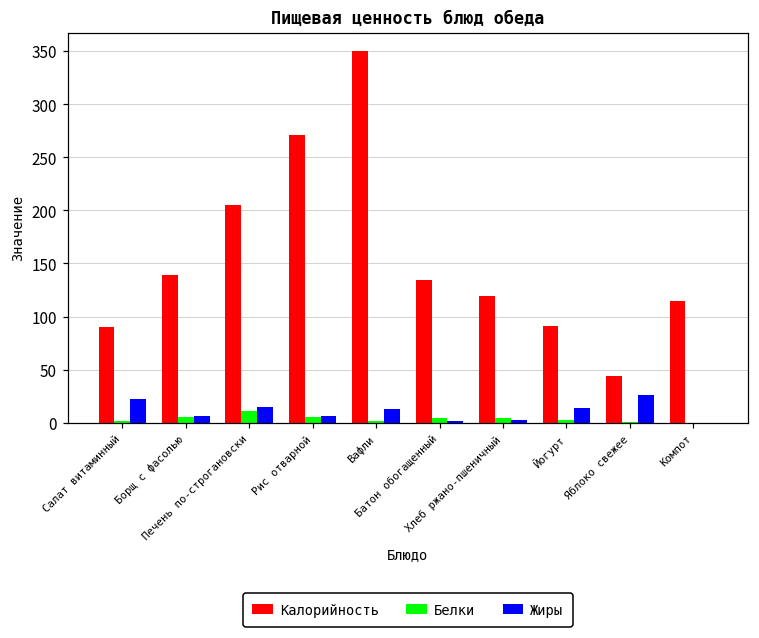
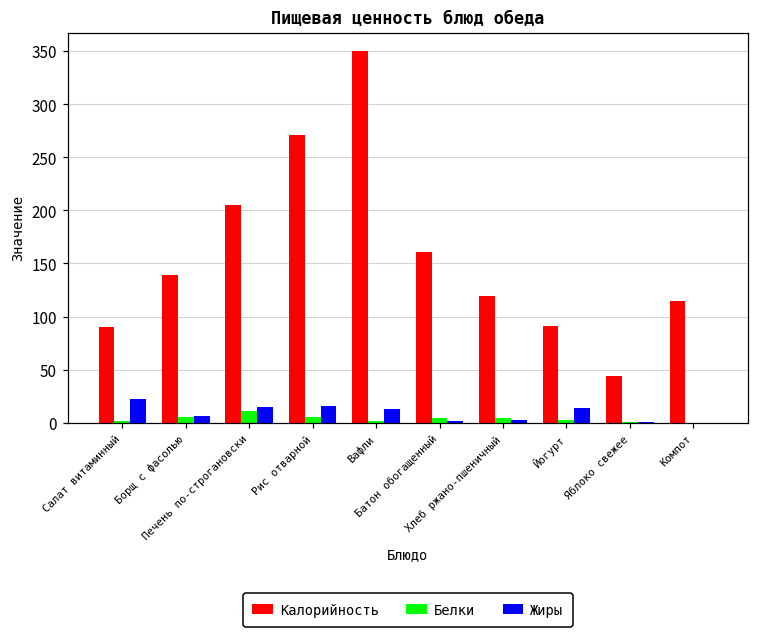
  {
    "Калорийность": {
      "Салат витаминный": 90,
      "Борщ с фасолью": 140,
      "Печень по-строгановски": 210,
      "Рис отварной": 270,
      "Вафли": 350,
-     "Батон обогащенный": 130,
+     "Батон обогащенный": 160,
      "Хлеб ржано-пшеничный": 120,
      "Йогурт": 90,
      "Яблоко свежее": 40,
      "Компот": 120
    },
    "Белки": {
      "Борщ с фасолью": 10,
      "Печень по-строгановски": 10,
      "Рис отварной": 0,
      "Батон обогащенный": 0,
      "Хлеб ржано-пшеничный": 0,
      "Йогурт": 0
    },
    "Жиры": {
      "Салат витаминный": 20,
      "Борщ с фасолью": 10,
      "Печень по-строгановски": 10,
-     "Рис отварной": 10,
+     "Рис отварной": 20,
      "Вафли": 10,
      "Йогурт": 10,
-     "Яблоко свежее": 30
+     "Яблоко свежее": 0
    }
  }
